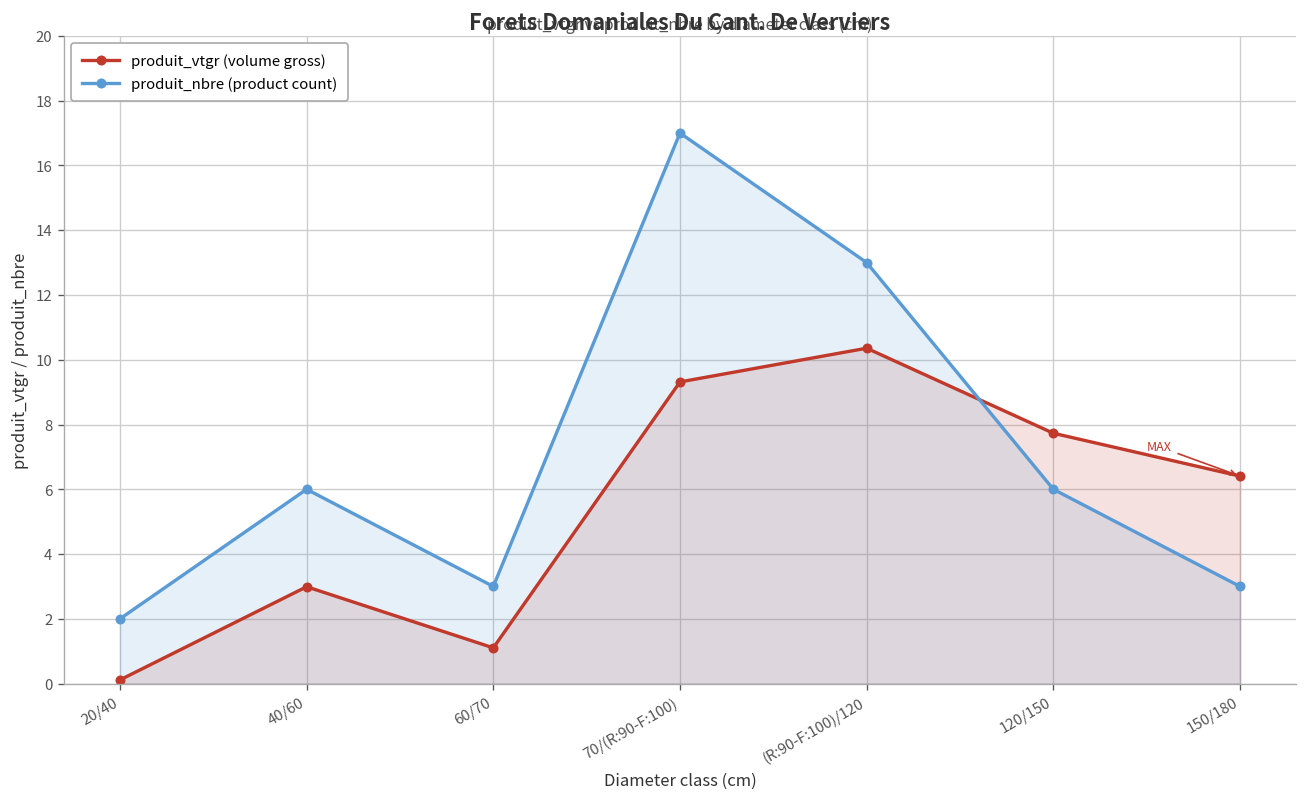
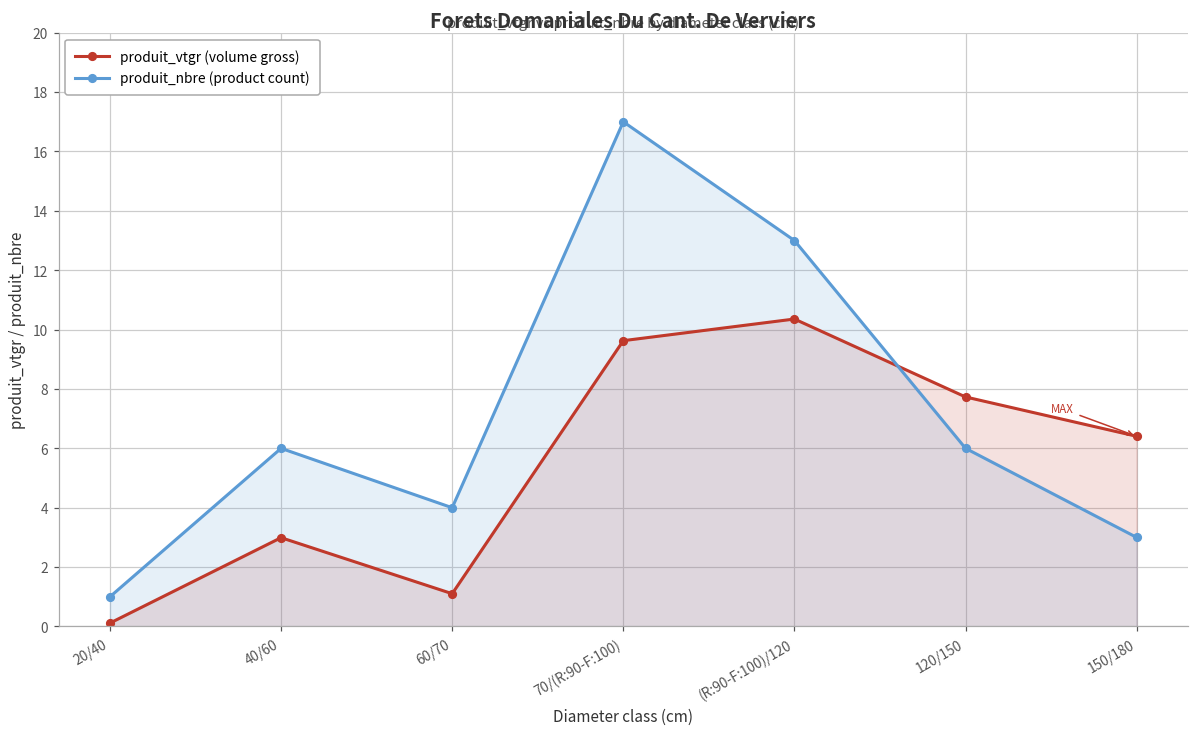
  {
    "produit_vtgr (volume gross)": {
      "20/40": 0.1,
      "40/60": 3.0,
      "60/70": 1.1,
-     "70/(R:90-F:100)": 9.3,
+     "70/(R:90-F:100)": 9.6,
      "(R:90-F:100)/120": 10.4,
      "120/150": 7.7,
      "150/180": 6.4
    },
    "produit_nbre (product count)": {
-     "20/40": 2,
+     "20/40": 1,
      "40/60": 6,
-     "60/70": 3,
+     "60/70": 4,
      "70/(R:90-F:100)": 17,
      "(R:90-F:100)/120": 13,
      "120/150": 6,
      "150/180": 3
    }
  }
